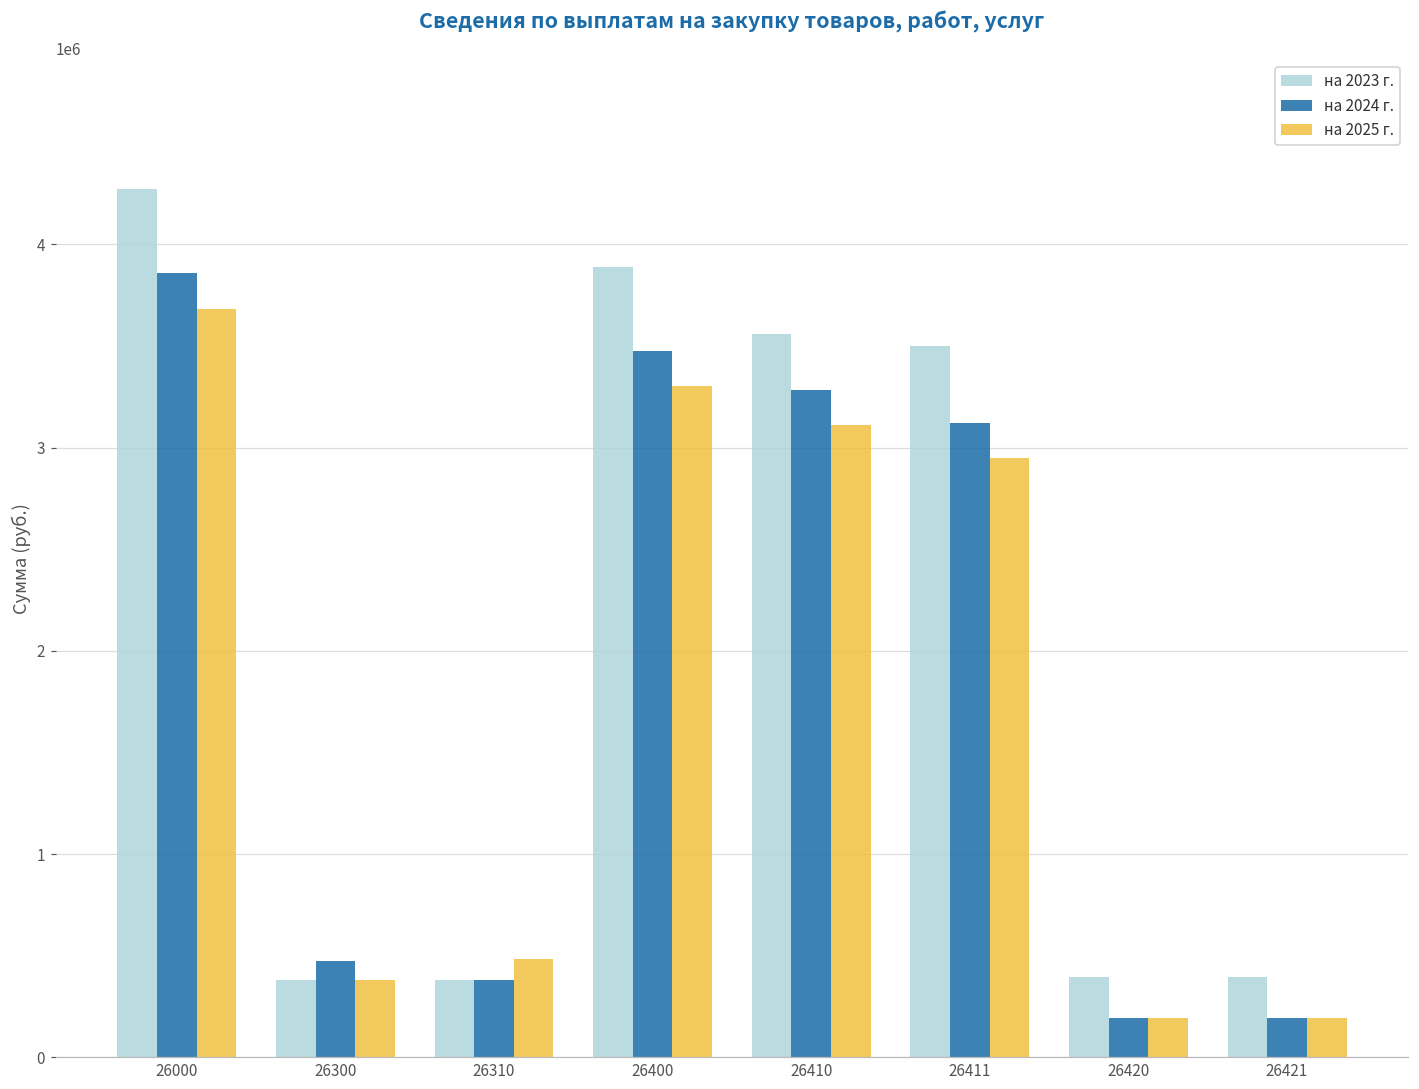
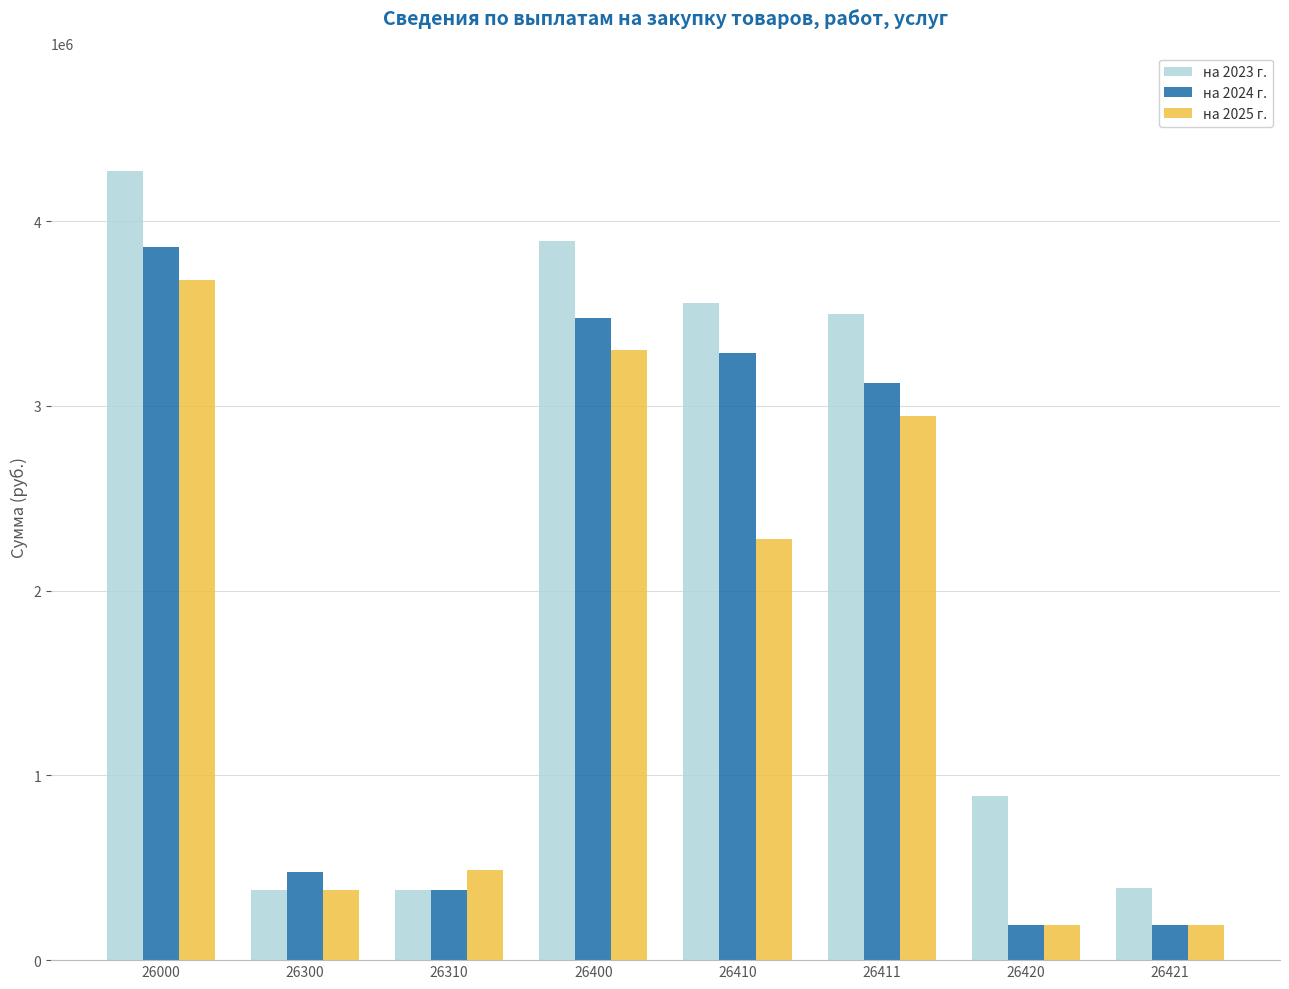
  {
    "на 2023 г.": {
      "26000": 4270000,
      "26300": 380000,
      "26310": 380000,
      "26400": 3890000,
      "26410": 3560000,
      "26411": 3500000,
-     "26420": 390000,
+     "26420": 890000,
      "26421": 390000
    },
    "на 2024 г.": {
      "26000": 3860000,
      "26300": 480000,
      "26310": 380000,
      "26400": 3480000,
      "26410": 3290000,
      "26411": 3120000,
      "26420": 190000,
      "26421": 190000
    },
    "на 2025 г.": {
      "26000": 3680000,
      "26300": 380000,
      "26310": 490000,
      "26400": 3300000,
-     "26410": 3110000,
+     "26410": 2280000,
      "26411": 2950000,
      "26420": 190000,
      "26421": 190000
    }
  }
